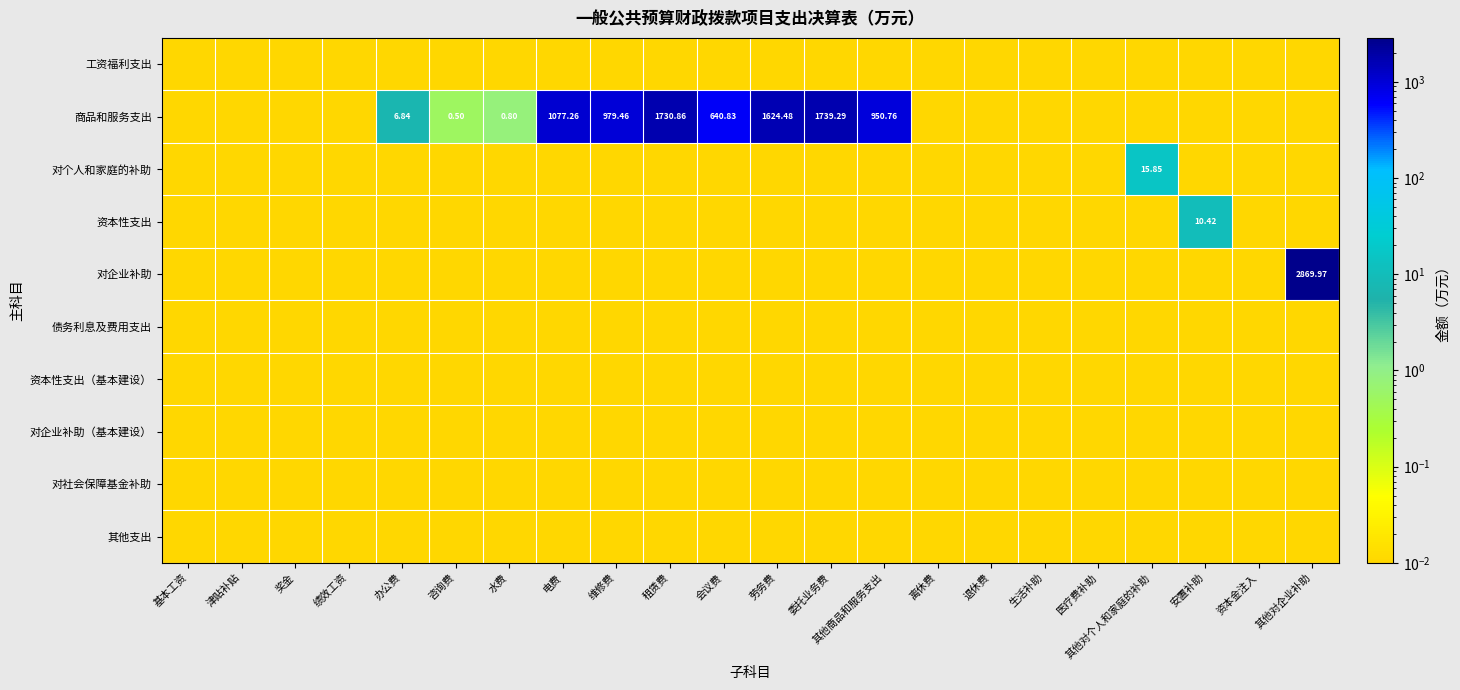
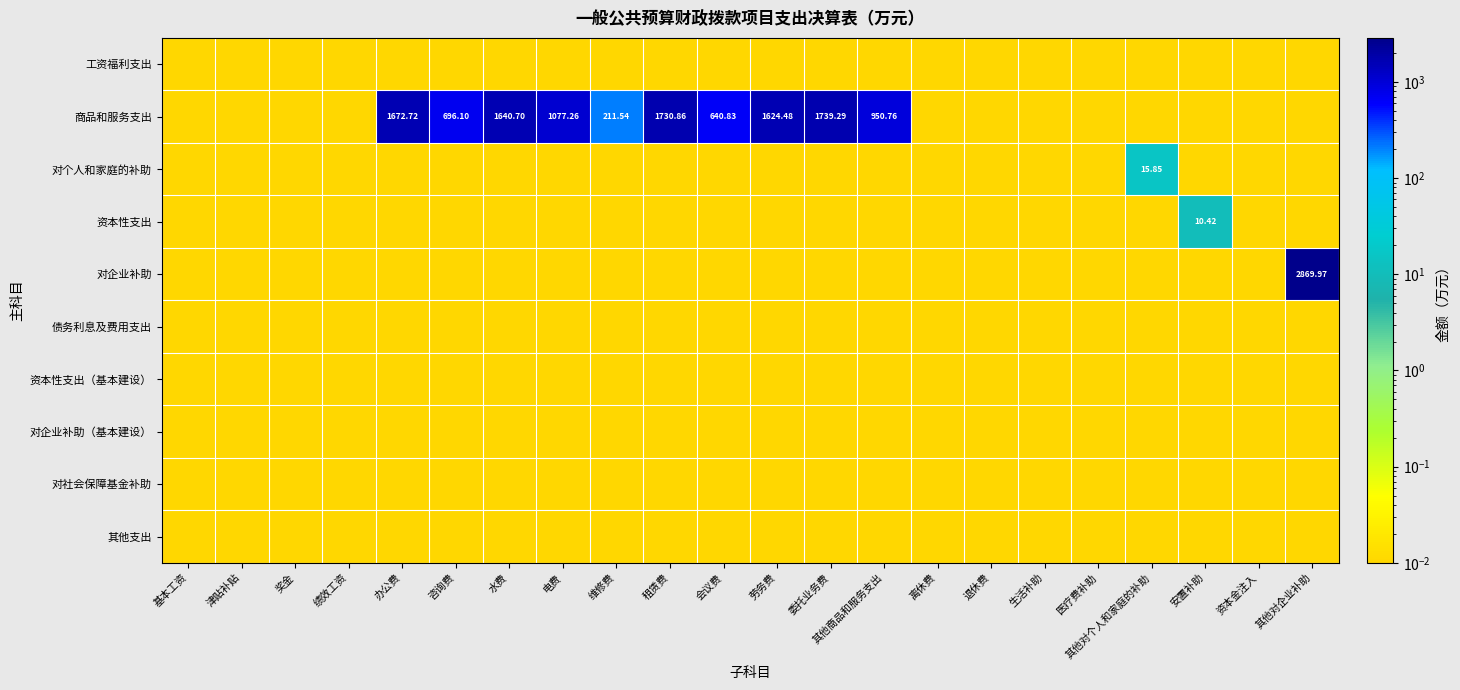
  {
    "商品和服务支出": {
-     "办公费": 6.84,
-     "咨询费": 0.50,
-     "水费": 0.80,
+     "办公费": 1672.72,
+     "咨询费": 696.10,
+     "水费": 1640.70,
      "电费": 1077.26,
-     "维修费": 979.46,
+     "维修费": 211.54,
      "租赁费": 1730.86,
      "会议费": 640.83,
      "劳务费": 1624.48,
      "委托业务费": 1739.29,
      "其他商品和服务支出": 950.76
    },
    "对个人和家庭的补助": {
      "其他对个人和家庭的补助": 15.85
    },
    "资本性支出": {
      "安置补助": 10.42
    },
    "对企业补助": {
      "其他对企业补助": 2869.97
    }
  }
